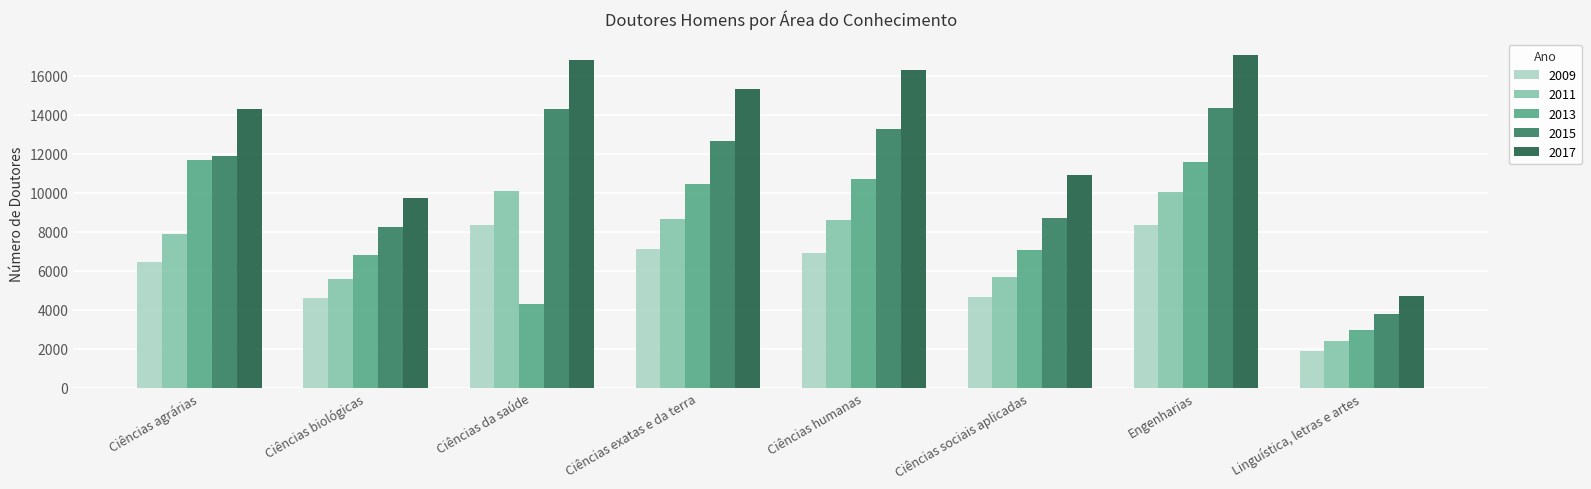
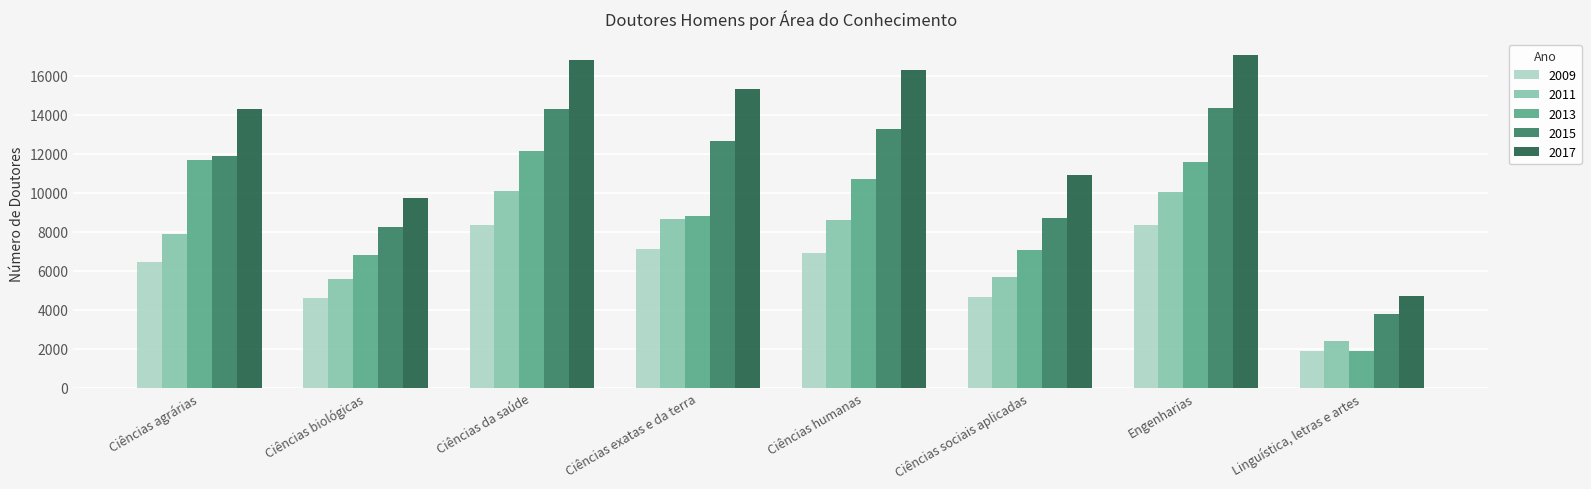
  {
    "2013": {
      "Ciências agrárias": 11700,
      "Ciências biológicas": 6800,
-     "Ciências da saúde": 4300,
-     "Ciências exatas e da terra": 10400,
+     "Ciências da saúde": 12100,
+     "Ciências exatas e da terra": 8800,
      "Ciências humanas": 10700,
      "Ciências sociais aplicadas": 7100,
      "Engenharias": 11500,
-     "Linguística, letras e artes": 3000
+     "Linguística, letras e artes": 1900
    }
  }
